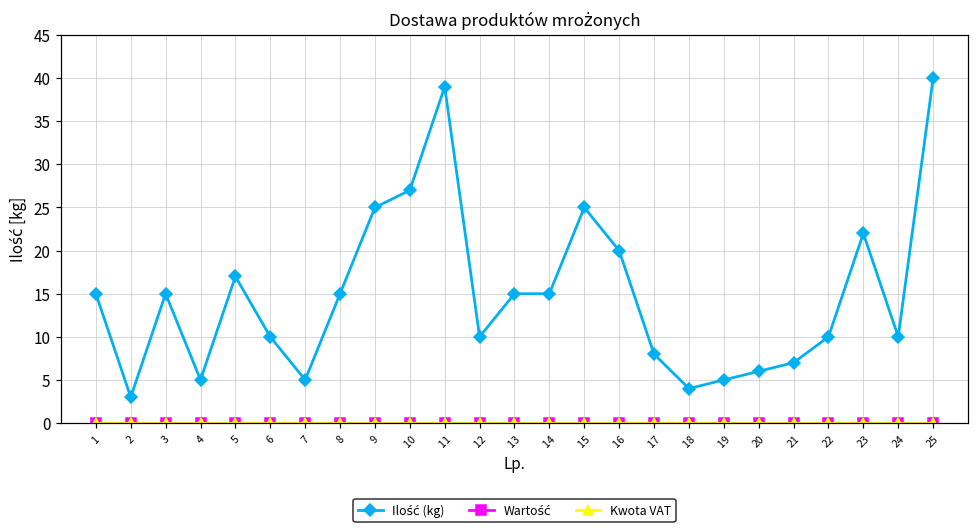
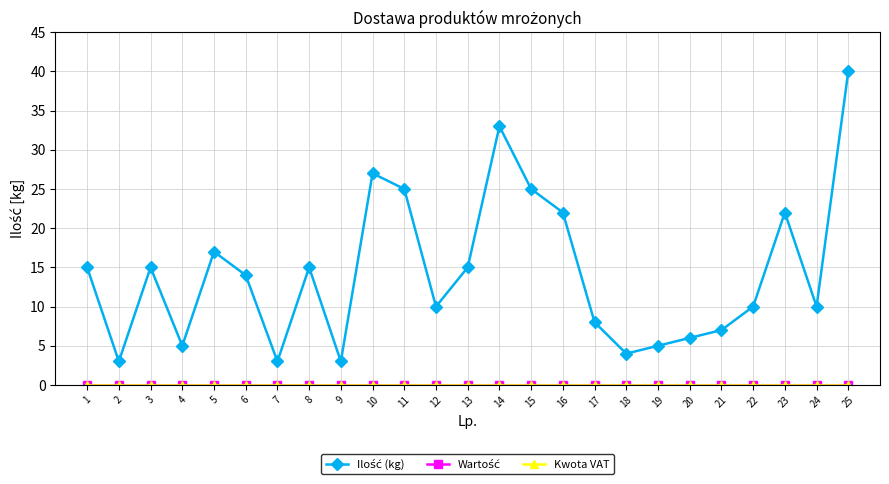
  {
    "Ilość (kg)": {
      "1": 15,
      "2": 3,
      "3": 15,
      "4": 5,
      "5": 17,
-     "6": 10,
-     "7": 5,
+     "6": 14,
+     "7": 3,
      "8": 15,
-     "9": 25,
+     "9": 3,
      "10": 27,
-     "11": 39,
+     "11": 25,
      "12": 10,
      "13": 15,
-     "14": 15,
+     "14": 33,
      "15": 25,
-     "16": 20,
+     "16": 22,
      "17": 8,
      "18": 4,
      "19": 5,
      "20": 6,
      "21": 7,
      "22": 10,
      "23": 22,
      "24": 10,
      "25": 40
    },
    "Kwota VAT": {
      "1": 0,
      "2": 0,
      "3": 0,
      "4": 0,
      "5": 0,
      "6": 0,
      "7": 0,
      "8": 0,
      "9": 0,
      "10": 0,
      "11": 0,
      "12": 0,
      "13": 0,
      "14": 0,
      "15": 0,
      "16": 0,
      "17": 0,
      "18": 0,
      "19": 0,
      "20": 0,
      "21": 0,
      "22": 0,
      "23": 0,
      "24": 0,
      "25": 0
    }
  }
